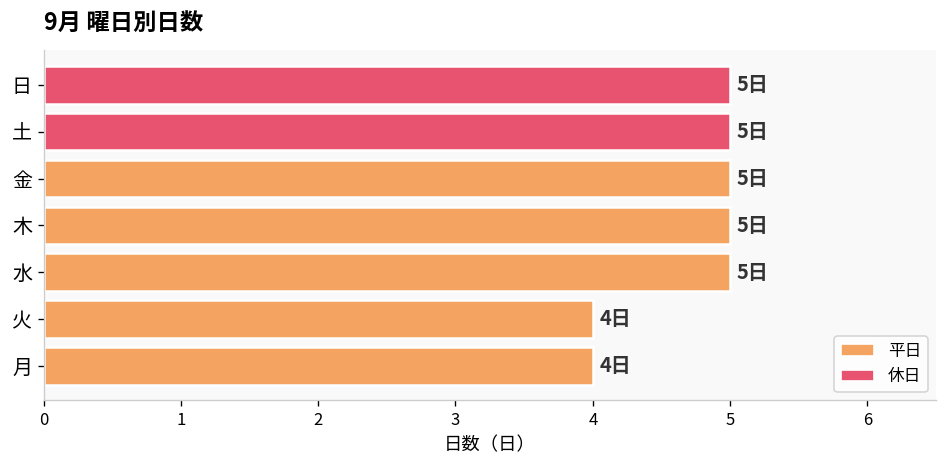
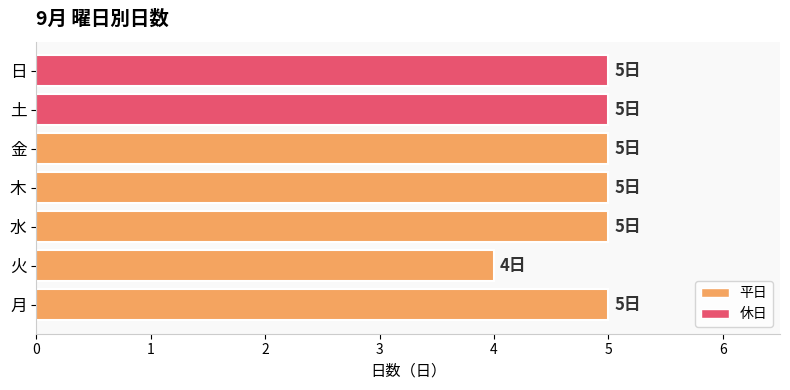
  {
    "日": "5日",
    "土": "5日",
    "金": "5日",
    "木": "5日",
    "水": "5日",
    "火": "4日",
-   "月": "4日"
+   "月": "5日"
  }
